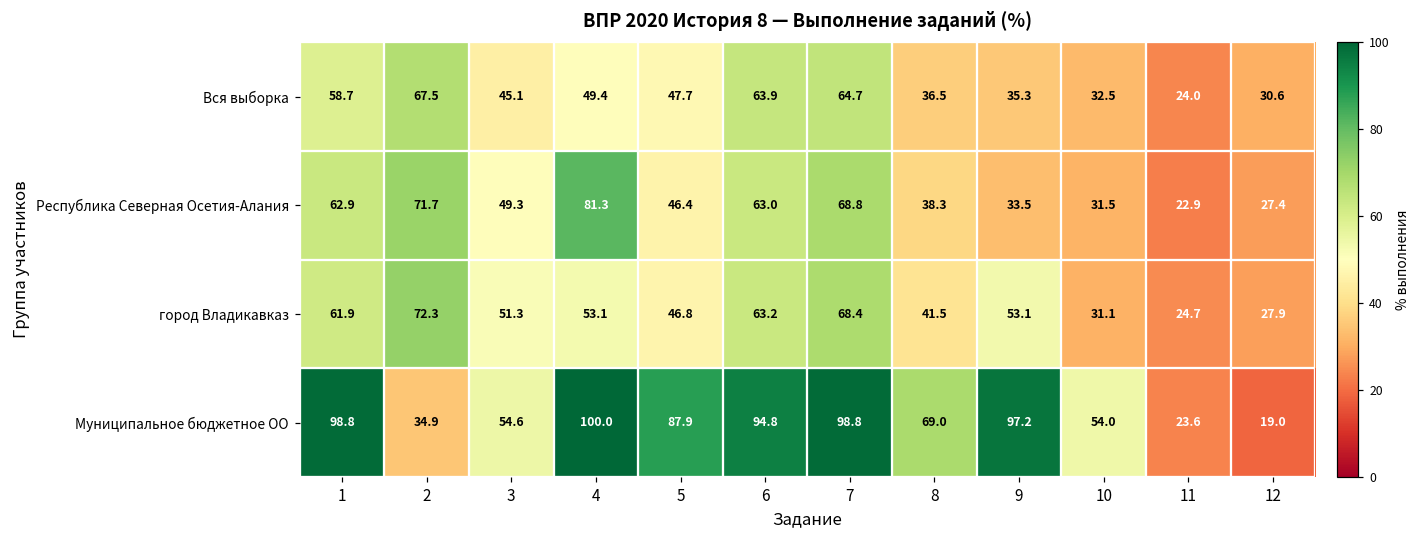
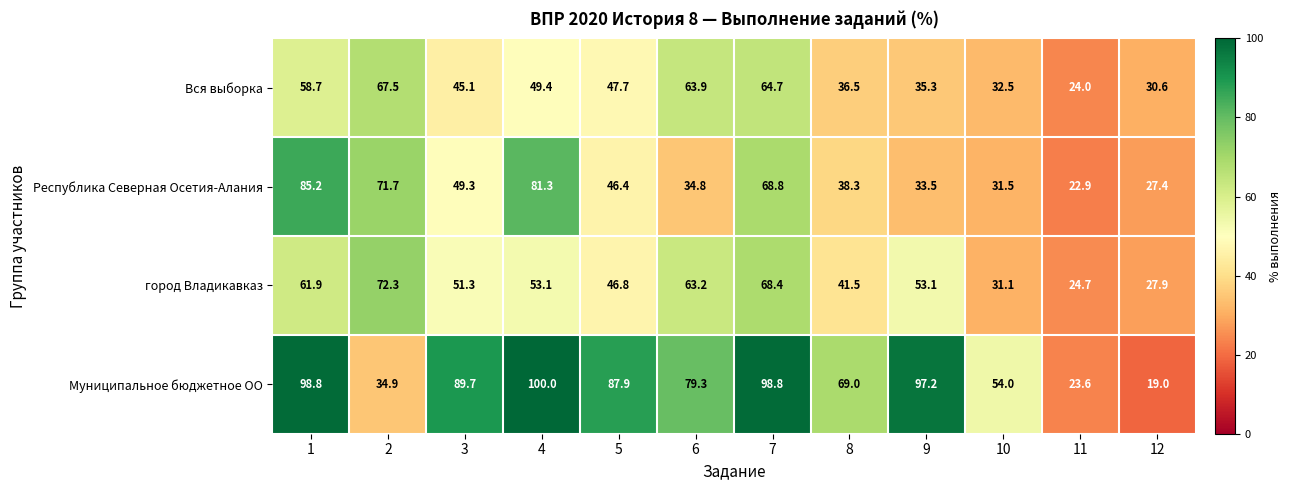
  {
    "Вся выборка": {
      "1": 58.7,
      "2": 67.5,
      "3": 45.1,
      "4": 49.4,
      "5": 47.7,
      "6": 63.9,
      "7": 64.7,
      "8": 36.5,
      "9": 35.3,
      "10": 32.5,
      "11": 24.0,
      "12": 30.6
    },
    "Республика Северная Осетия-Алания": {
-     "1": 62.9,
+     "1": 85.2,
      "2": 71.7,
      "3": 49.3,
      "4": 81.3,
      "5": 46.4,
-     "6": 63.0,
+     "6": 34.8,
      "7": 68.8,
      "8": 38.3,
      "9": 33.5,
      "10": 31.5,
      "11": 22.9,
      "12": 27.4
    },
    "город Владикавказ": {
      "1": 61.9,
      "2": 72.3,
      "3": 51.3,
      "4": 53.1,
      "5": 46.8,
      "6": 63.2,
      "7": 68.4,
      "8": 41.5,
      "9": 53.1,
      "10": 31.1,
      "11": 24.7,
      "12": 27.9
    },
    "Муниципальное бюджетное ОО": {
      "1": 98.8,
      "2": 34.9,
-     "3": 54.6,
+     "3": 89.7,
      "4": 100.0,
      "5": 87.9,
-     "6": 94.8,
+     "6": 79.3,
      "7": 98.8,
      "8": 69.0,
      "9": 97.2,
      "10": 54.0,
      "11": 23.6,
      "12": 19.0
    }
  }
